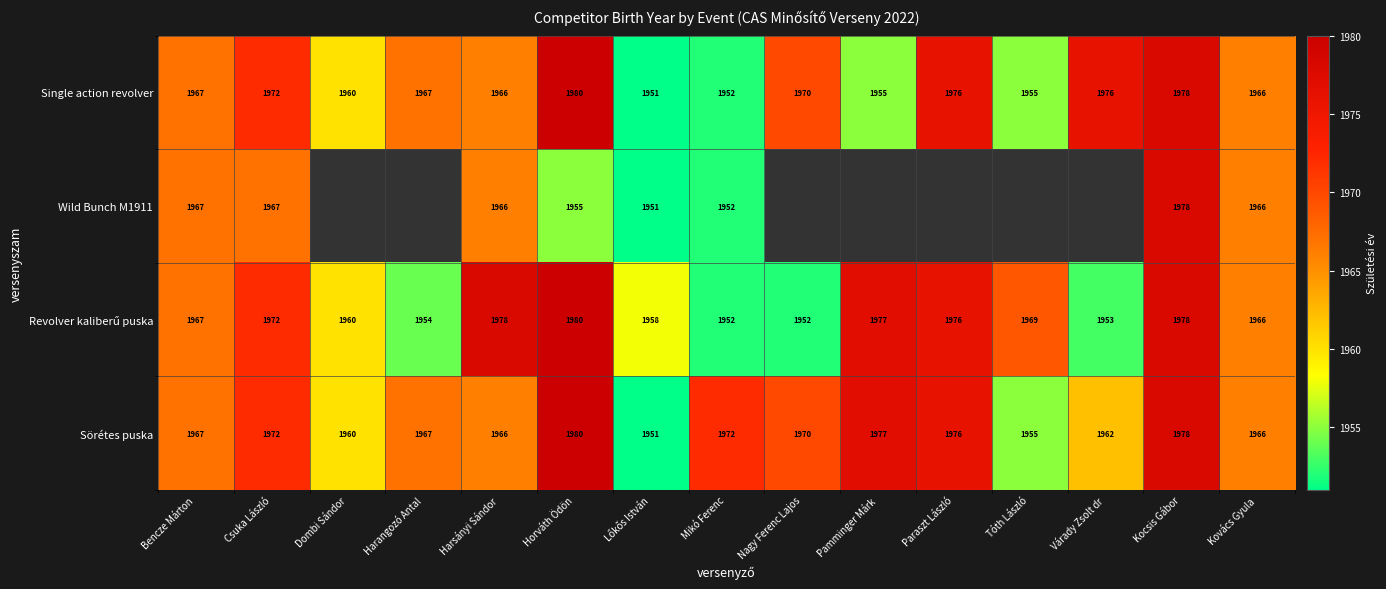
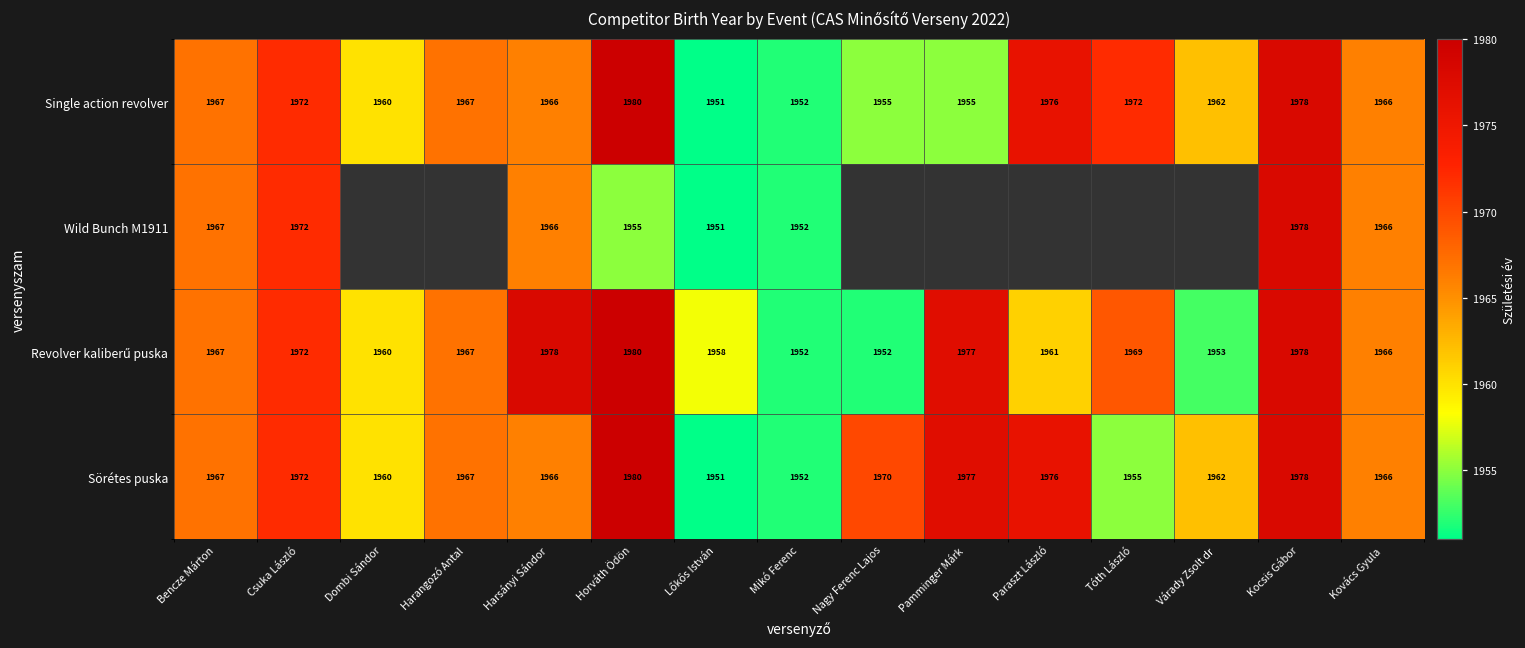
  {
    "Single action revolver": {
      "Bencze Márton": 1967,
      "Csuka László": 1972,
      "Dombi Sándor": 1960,
      "Harangozó Antal": 1967,
      "Harsányi Sándor": 1966,
      "Horváth Ödön": 1980,
      "Lőkős István": 1951,
      "Mikó Ferenc": 1952,
-     "Nagy Ferenc Lajos": 1970,
+     "Nagy Ferenc Lajos": 1955,
      "Pamminger Márk": 1955,
      "Paraszt László": 1976,
-     "Tóth László": 1955,
-     "Várady Zsolt dr": 1976,
+     "Tóth László": 1972,
+     "Várady Zsolt dr": 1962,
      "Kocsis Gábor": 1978,
      "Kovács Gyula": 1966
    },
    "Wild Bunch M1911": {
      "Bencze Márton": 1967,
-     "Csuka László": 1967,
+     "Csuka László": 1972,
      "Harsányi Sándor": 1966,
      "Horváth Ödön": 1955,
      "Lőkős István": 1951,
      "Mikó Ferenc": 1952,
      "Kocsis Gábor": 1978,
      "Kovács Gyula": 1966
    },
    "Revolver kaliberű puska": {
      "Bencze Márton": 1967,
      "Csuka László": 1972,
      "Dombi Sándor": 1960,
-     "Harangozó Antal": 1954,
+     "Harangozó Antal": 1967,
      "Harsányi Sándor": 1978,
      "Horváth Ödön": 1980,
      "Lőkős István": 1958,
      "Mikó Ferenc": 1952,
      "Nagy Ferenc Lajos": 1952,
      "Pamminger Márk": 1977,
-     "Paraszt László": 1976,
+     "Paraszt László": 1961,
      "Tóth László": 1969,
      "Várady Zsolt dr": 1953,
      "Kocsis Gábor": 1978,
      "Kovács Gyula": 1966
    },
    "Sörétes puska": {
      "Bencze Márton": 1967,
      "Csuka László": 1972,
      "Dombi Sándor": 1960,
      "Harangozó Antal": 1967,
      "Harsányi Sándor": 1966,
      "Horváth Ödön": 1980,
      "Lőkős István": 1951,
-     "Mikó Ferenc": 1972,
+     "Mikó Ferenc": 1952,
      "Nagy Ferenc Lajos": 1970,
      "Pamminger Márk": 1977,
      "Paraszt László": 1976,
      "Tóth László": 1955,
      "Várady Zsolt dr": 1962,
      "Kocsis Gábor": 1978,
      "Kovács Gyula": 1966
    }
  }
